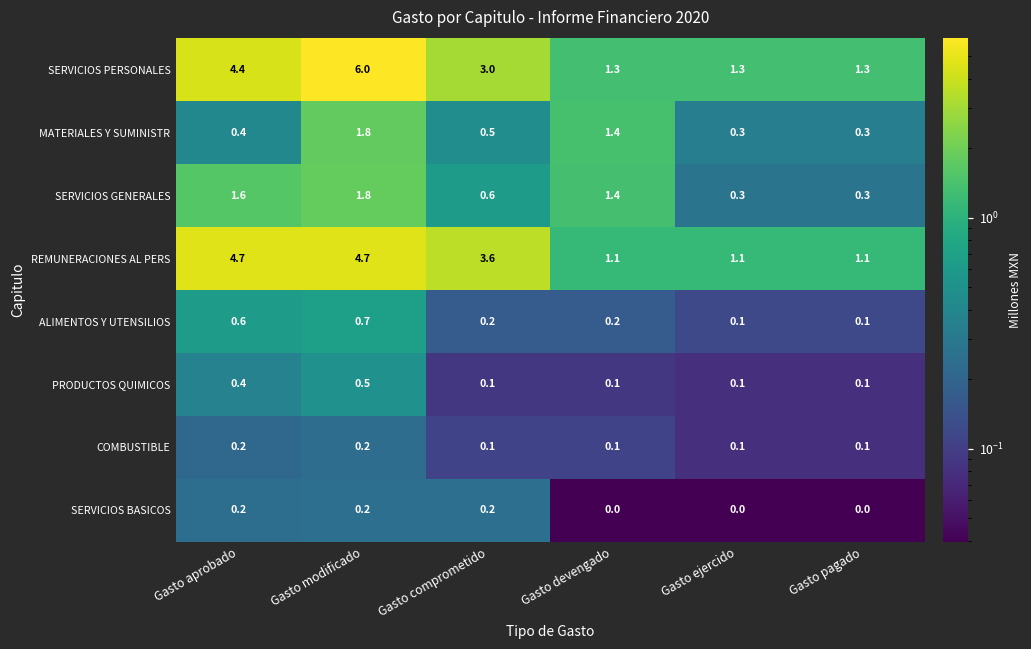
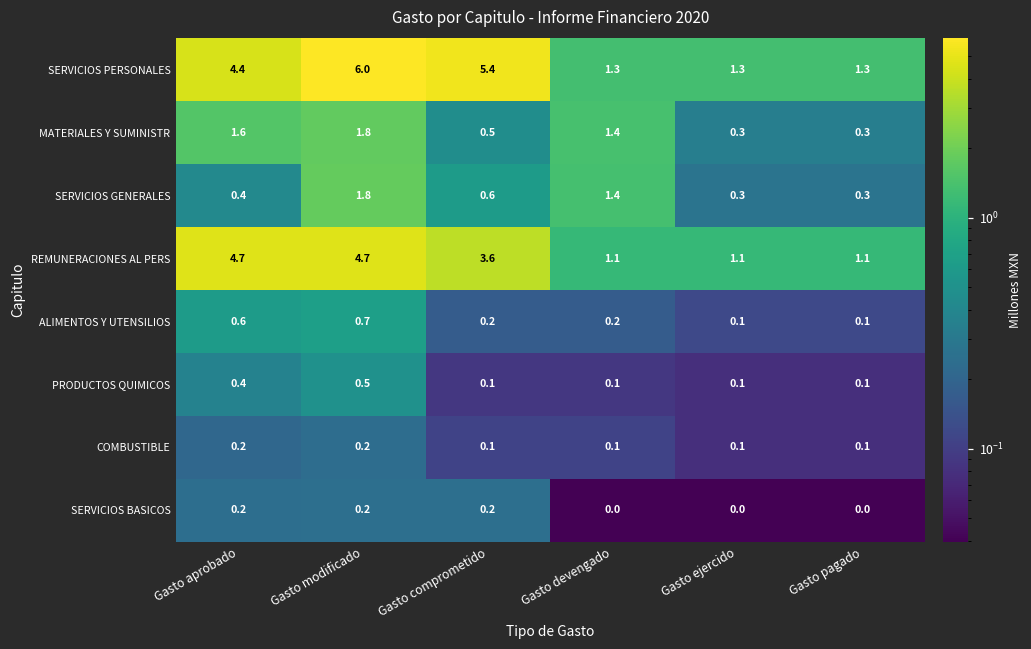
  {
    "SERVICIOS PERSONALES": {
      "Gasto aprobado": 4.4,
      "Gasto modificado": 6.0,
-     "Gasto comprometido": 3.0,
+     "Gasto comprometido": 5.4,
      "Gasto devengado": 1.3,
      "Gasto ejercido": 1.3,
      "Gasto pagado": 1.3
    },
    "MATERIALES Y SUMINISTR": {
-     "Gasto aprobado": 0.4,
+     "Gasto aprobado": 1.6,
      "Gasto modificado": 1.8,
      "Gasto comprometido": 0.5,
      "Gasto devengado": 1.4,
      "Gasto ejercido": 0.3,
      "Gasto pagado": 0.3
    },
    "SERVICIOS GENERALES": {
-     "Gasto aprobado": 1.6,
+     "Gasto aprobado": 0.4,
      "Gasto modificado": 1.8,
      "Gasto comprometido": 0.6,
      "Gasto devengado": 1.4,
      "Gasto ejercido": 0.3,
      "Gasto pagado": 0.3
    },
    "REMUNERACIONES AL PERS": {
      "Gasto aprobado": 4.7,
      "Gasto modificado": 4.7,
      "Gasto comprometido": 3.6,
      "Gasto devengado": 1.1,
      "Gasto ejercido": 1.1,
      "Gasto pagado": 1.1
    },
    "ALIMENTOS Y UTENSILIOS": {
      "Gasto aprobado": 0.6,
      "Gasto modificado": 0.7,
      "Gasto comprometido": 0.2,
      "Gasto devengado": 0.2,
      "Gasto ejercido": 0.1,
      "Gasto pagado": 0.1
    },
    "PRODUCTOS QUIMICOS": {
      "Gasto aprobado": 0.4,
      "Gasto modificado": 0.5,
      "Gasto comprometido": 0.1,
      "Gasto devengado": 0.1,
      "Gasto ejercido": 0.1,
      "Gasto pagado": 0.1
    },
    "COMBUSTIBLE": {
      "Gasto aprobado": 0.2,
      "Gasto modificado": 0.2,
      "Gasto comprometido": 0.1,
      "Gasto devengado": 0.1,
      "Gasto ejercido": 0.1,
      "Gasto pagado": 0.1
    },
    "SERVICIOS BASICOS": {
      "Gasto aprobado": 0.2,
      "Gasto modificado": 0.2,
      "Gasto comprometido": 0.2,
      "Gasto devengado": 0.0,
      "Gasto ejercido": 0.0,
      "Gasto pagado": 0.0
    }
  }
